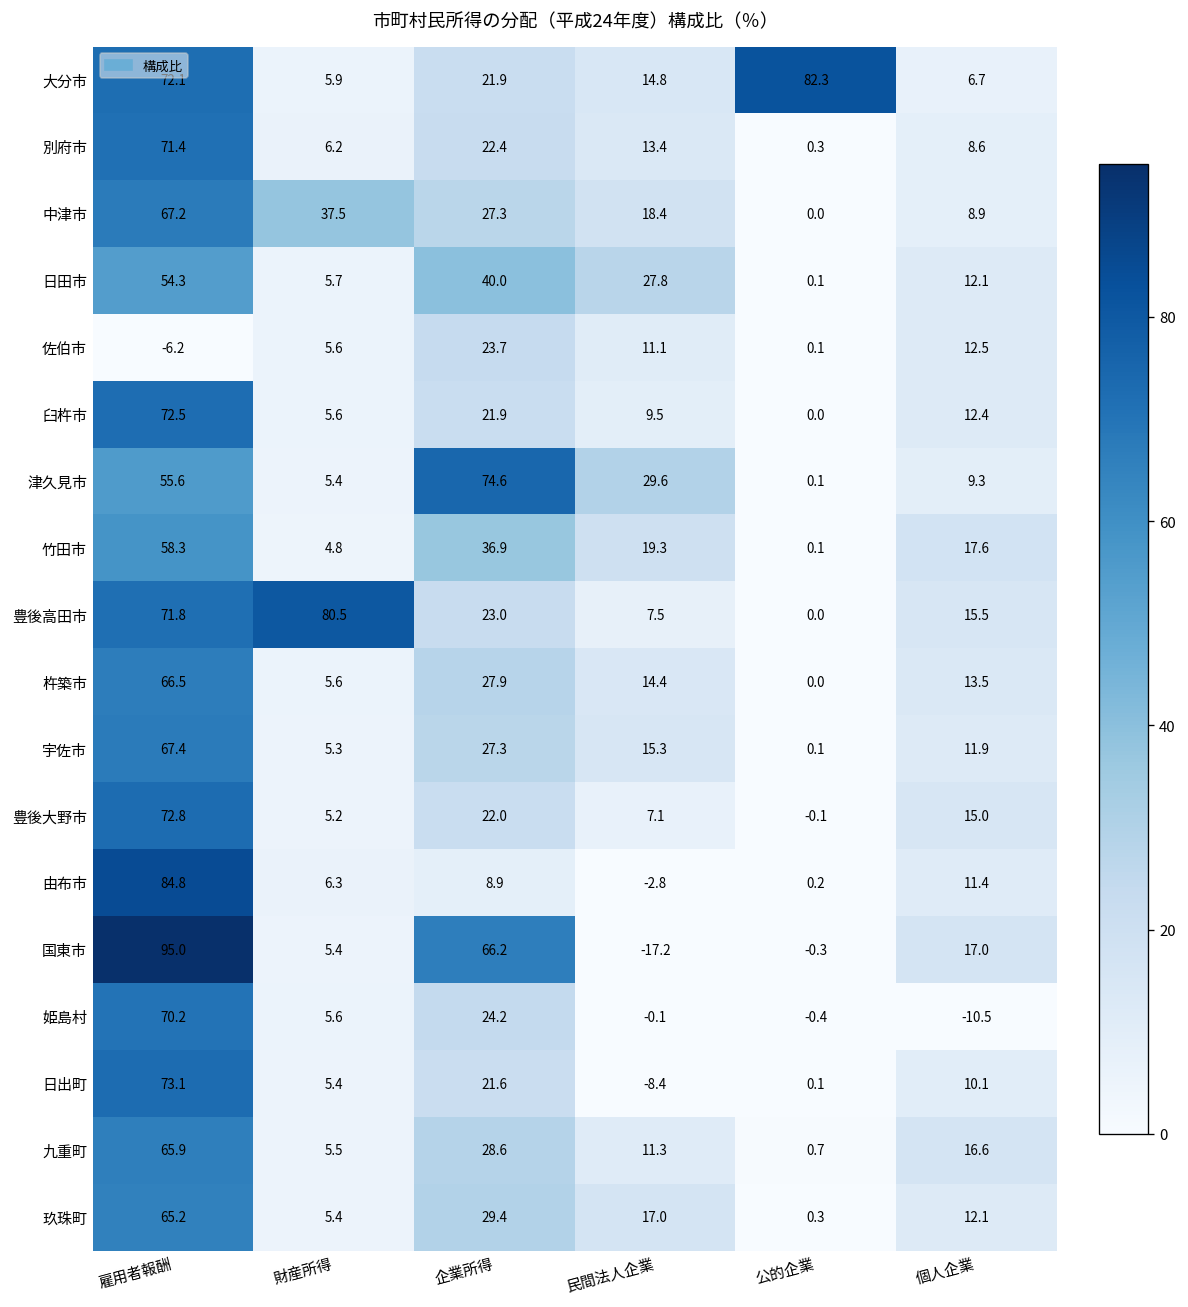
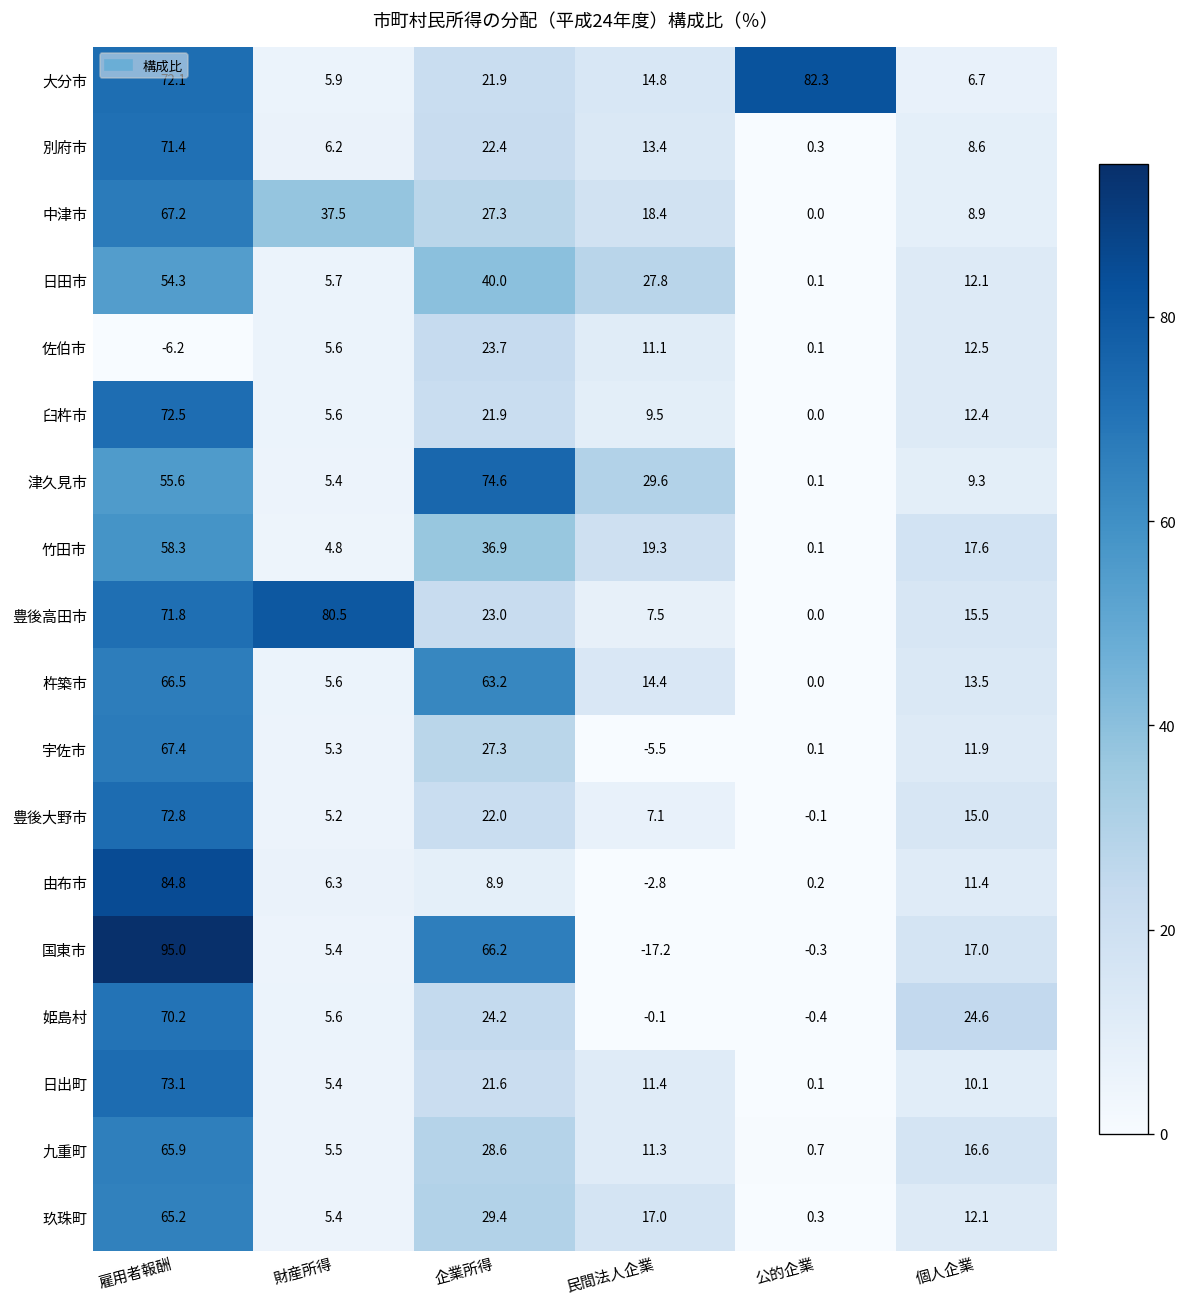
  {
    "大分市": {
      "財産所得": 5.9,
      "企業所得": 21.9,
      "民間法人企業": 14.8,
      "公的企業": 82.3,
      "個人企業": 6.7
    },
    "別府市": {
      "雇用者報酬": 71.4,
      "財産所得": 6.2,
      "企業所得": 22.4,
      "民間法人企業": 13.4,
      "公的企業": 0.3,
      "個人企業": 8.6
    },
    "中津市": {
      "雇用者報酬": 67.2,
      "財産所得": 37.5,
      "企業所得": 27.3,
      "民間法人企業": 18.4,
      "公的企業": 0.0,
      "個人企業": 8.9
    },
    "日田市": {
      "雇用者報酬": 54.3,
      "財産所得": 5.7,
      "企業所得": 40.0,
      "民間法人企業": 27.8,
      "公的企業": 0.1,
      "個人企業": 12.1
    },
    "佐伯市": {
      "雇用者報酬": -6.2,
      "財産所得": 5.6,
      "企業所得": 23.7,
      "民間法人企業": 11.1,
      "公的企業": 0.1,
      "個人企業": 12.5
    },
    "臼杵市": {
      "雇用者報酬": 72.5,
      "財産所得": 5.6,
      "企業所得": 21.9,
      "民間法人企業": 9.5,
      "公的企業": 0.0,
      "個人企業": 12.4
    },
    "津久見市": {
      "雇用者報酬": 55.6,
      "財産所得": 5.4,
      "企業所得": 74.6,
      "民間法人企業": 29.6,
      "公的企業": 0.1,
      "個人企業": 9.3
    },
    "竹田市": {
      "雇用者報酬": 58.3,
      "財産所得": 4.8,
      "企業所得": 36.9,
      "民間法人企業": 19.3,
      "公的企業": 0.1,
      "個人企業": 17.6
    },
    "豊後高田市": {
      "雇用者報酬": 71.8,
      "財産所得": 80.5,
      "企業所得": 23.0,
      "民間法人企業": 7.5,
      "公的企業": 0.0,
      "個人企業": 15.5
    },
    "杵築市": {
      "雇用者報酬": 66.5,
      "財産所得": 5.6,
-     "企業所得": 27.9,
+     "企業所得": 63.2,
      "民間法人企業": 14.4,
      "公的企業": 0.0,
      "個人企業": 13.5
    },
    "宇佐市": {
      "雇用者報酬": 67.4,
      "財産所得": 5.3,
      "企業所得": 27.3,
-     "民間法人企業": 15.3,
+     "民間法人企業": -5.5,
      "公的企業": 0.1,
      "個人企業": 11.9
    },
    "豊後大野市": {
      "雇用者報酬": 72.8,
      "財産所得": 5.2,
      "企業所得": 22.0,
      "民間法人企業": 7.1,
      "公的企業": -0.1,
      "個人企業": 15.0
    },
    "由布市": {
      "雇用者報酬": 84.8,
      "財産所得": 6.3,
      "企業所得": 8.9,
      "民間法人企業": -2.8,
      "公的企業": 0.2,
      "個人企業": 11.4
    },
    "国東市": {
      "雇用者報酬": 95.0,
      "財産所得": 5.4,
      "企業所得": 66.2,
      "民間法人企業": -17.2,
      "公的企業": -0.3,
      "個人企業": 17.0
    },
    "姫島村": {
      "雇用者報酬": 70.2,
      "財産所得": 5.6,
      "企業所得": 24.2,
      "民間法人企業": -0.1,
      "公的企業": -0.4,
-     "個人企業": -10.5
+     "個人企業": 24.6
    },
    "日出町": {
      "雇用者報酬": 73.1,
      "財産所得": 5.4,
      "企業所得": 21.6,
-     "民間法人企業": -8.4,
+     "民間法人企業": 11.4,
      "公的企業": 0.1,
      "個人企業": 10.1
    },
    "九重町": {
      "雇用者報酬": 65.9,
      "財産所得": 5.5,
      "企業所得": 28.6,
      "民間法人企業": 11.3,
      "公的企業": 0.7,
      "個人企業": 16.6
    },
    "玖珠町": {
      "雇用者報酬": 65.2,
      "財産所得": 5.4,
      "企業所得": 29.4,
      "民間法人企業": 17.0,
      "公的企業": 0.3,
      "個人企業": 12.1
    }
  }
